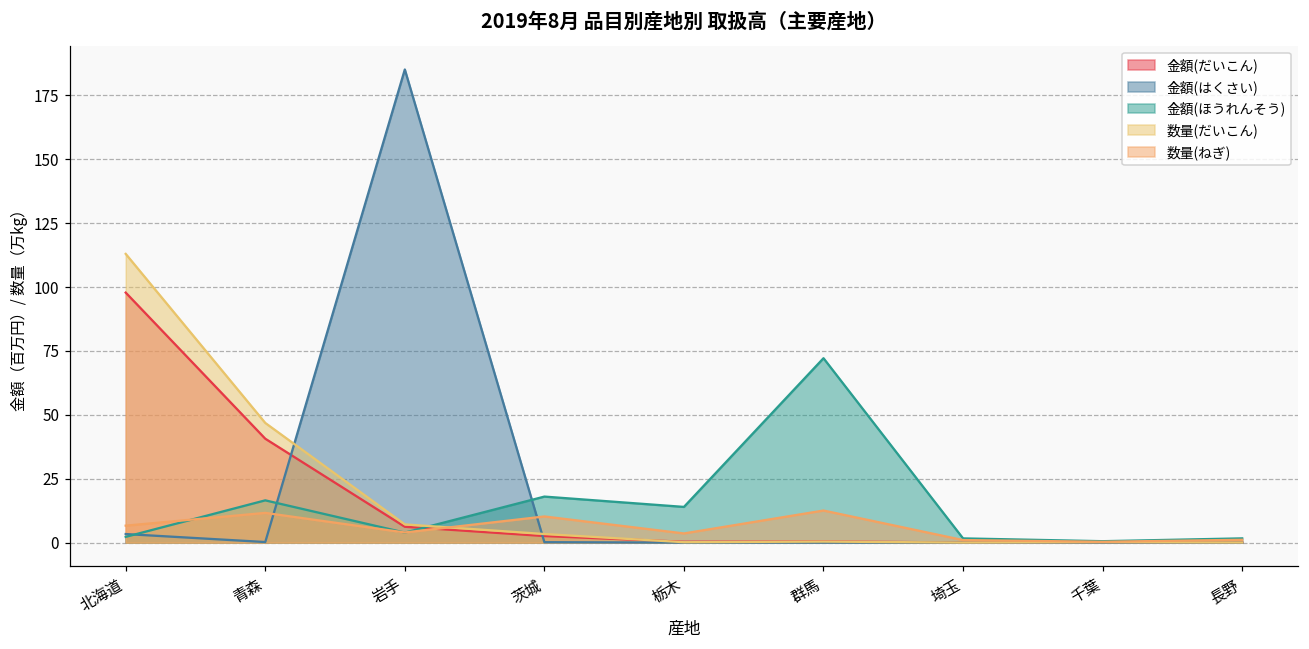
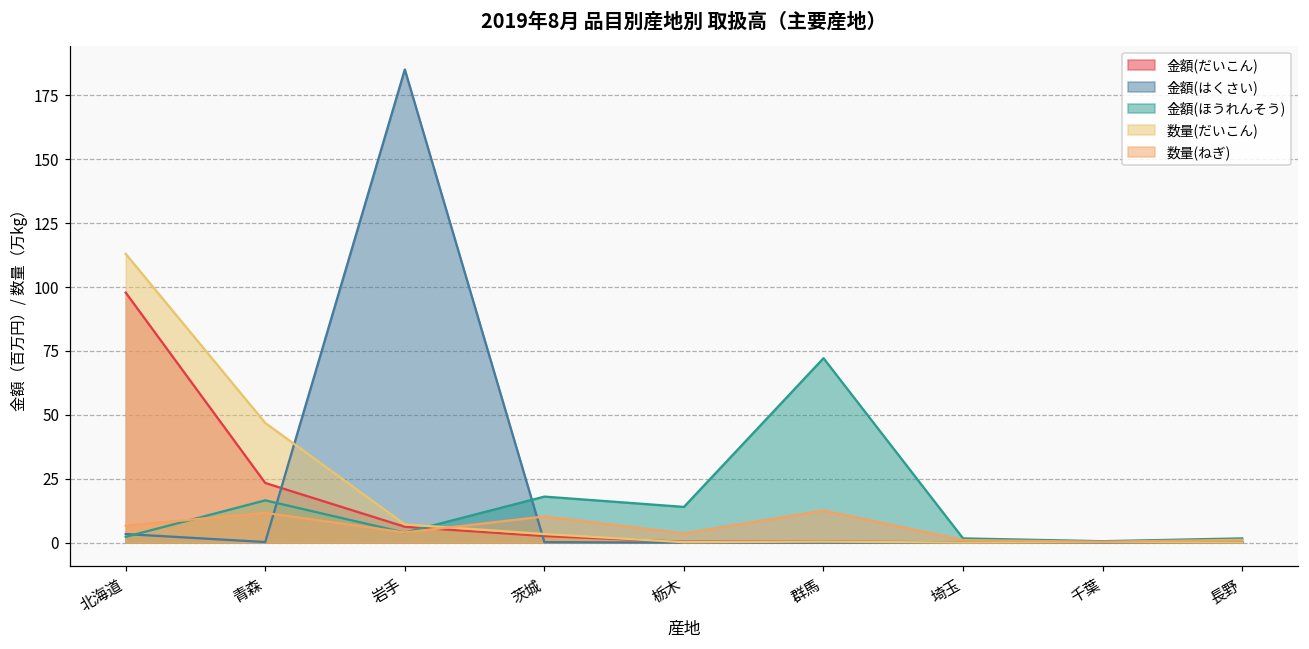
  {
    "金額(だいこん)": {
      "北海道": 98,
-     "青森": 41
+     "青森": 23
    }
  }
